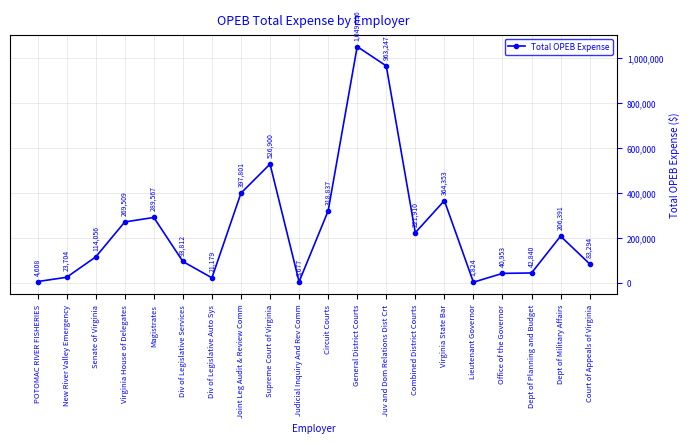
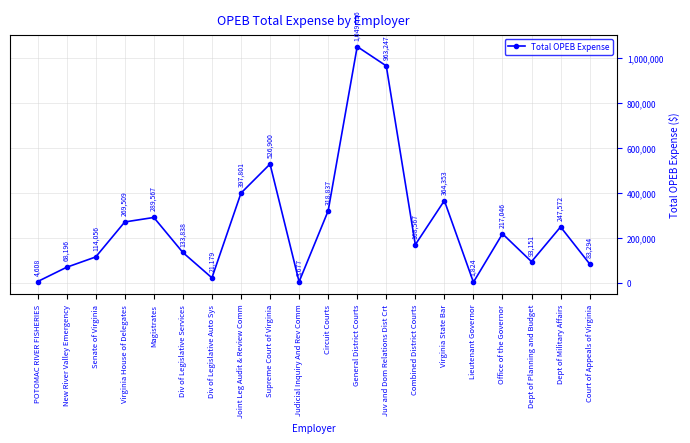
  {
    "POTOMAC RIVER FISHERIES": "4,608",
-   "New River Valley Emergency": "23,704",
+   "New River Valley Emergency": "68,196",
    "Senate of Virginia": "114,056",
    "Virginia House of Delegates": "269,509",
    "Magistrates": "289,567",
-   "Div of Legislative Services": "93,812",
+   "Div of Legislative Services": "133,838",
    "Div of Legislative Auto Sys": "21,179",
    "Joint Leg Audit & Review Comm": "397,801",
    "Supreme Court of Virginia": "526,900",
    "Judicial Inquiry And Rev Comm": "3,677",
    "Circuit Courts": "318,837",
    "General District Courts": "1,049,016",
    "Juv and Dom Relations Dist Crt": "963,247",
-   "Combined District Courts": "221,910",
+   "Combined District Courts": "168,567",
    "Virginia State Bar": "364,353",
    "Lieutenant Governor": "1,824",
-   "Office of the Governor": "40,953",
-   "Dept of Planning and Budget": "42,840",
-   "Dept of Military Affairs": "206,391",
+   "Office of the Governor": "217,046",
+   "Dept of Planning and Budget": "93,151",
+   "Dept of Military Affairs": "247,572",
    "Court of Appeals of Virginia": "83,294"
  }
